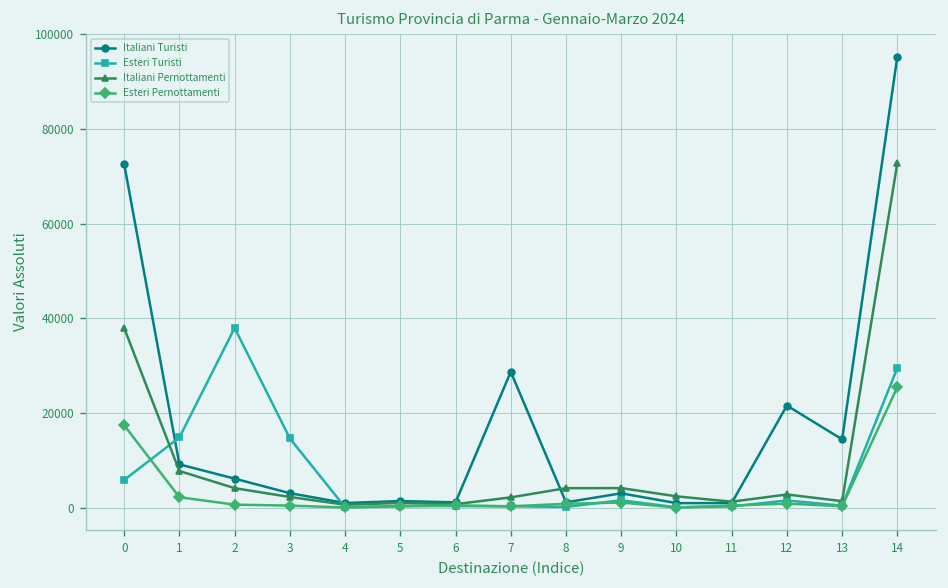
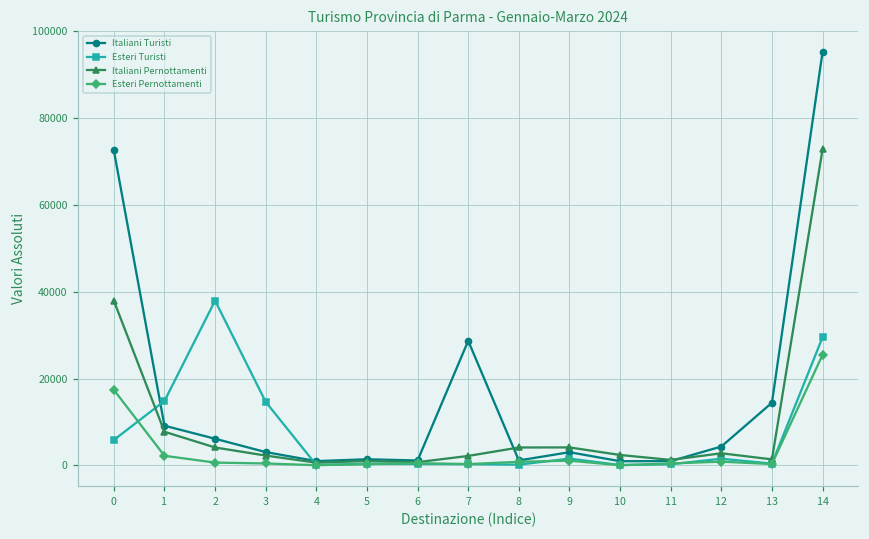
  {
    "Italiani Turisti": {
      "0": 73000,
      "1": 9000,
      "2": 6000,
      "3": 3000,
      "7": 29000,
      "9": 3000,
      "10": 1000,
-     "12": 22000,
+     "12": 4000,
      "13": 14000,
      "14": 95000
    },
    "Esteri Turisti": {
      "0": 6000,
      "1": 15000,
      "2": 38000,
      "3": 15000,
      "8": 0,
      "12": 2000,
      "14": 30000
    }
  }
